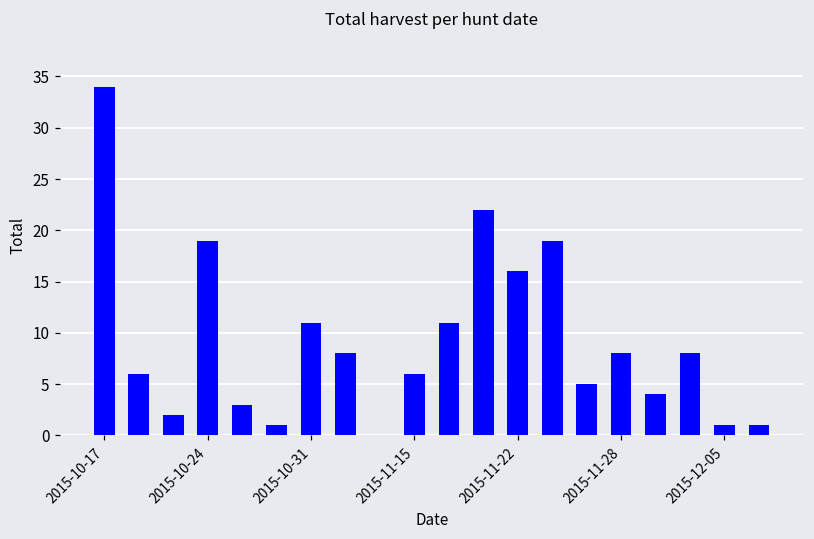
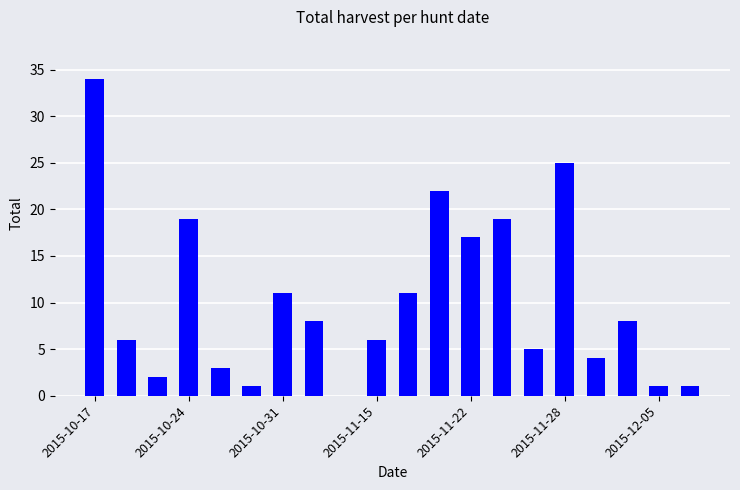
  {
    "2015-10-17": 34,
    "2015-10-24": 19,
    "2015-10-31": 11,
    "2015-11-15": 6,
-   "2015-11-22": 16,
-   "2015-11-28": 8,
+   "2015-11-22": 17,
+   "2015-11-28": 25,
    "2015-12-05": 1
  }
